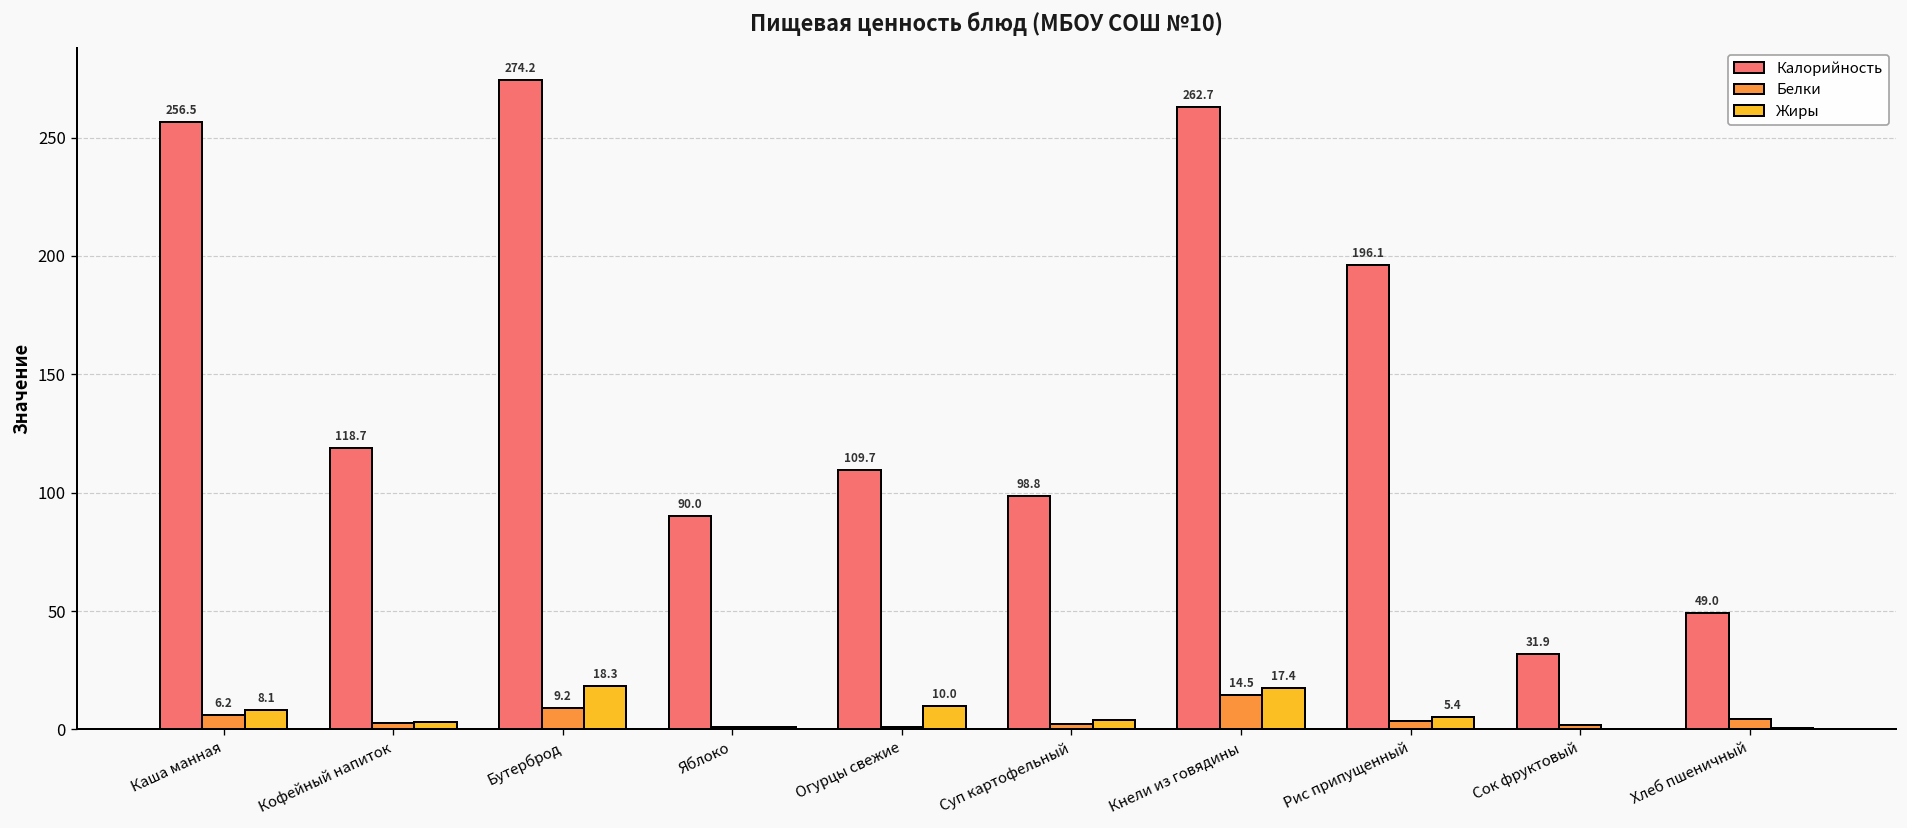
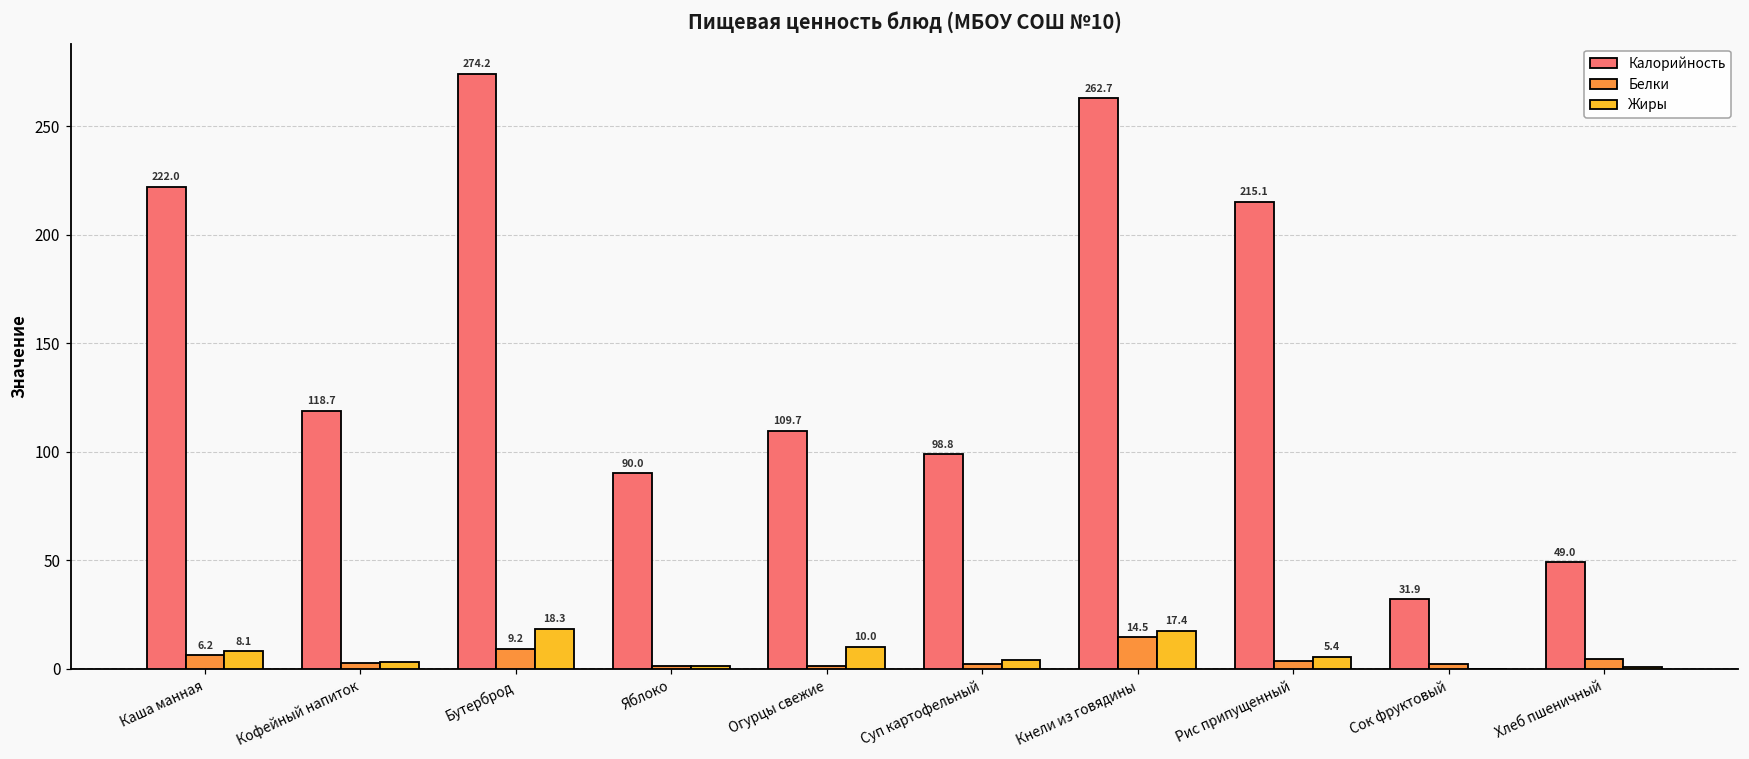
  {
    "Калорийность": {
-     "Каша манная": 256.5,
+     "Каша манная": 222.0,
      "Кофейный напиток": 118.7,
      "Бутерброд": 274.2,
      "Яблоко": 90.0,
      "Огурцы свежие": 109.7,
      "Суп картофельный": 98.8,
      "Кнели из говядины": 262.7,
-     "Рис припущенный": 196.1,
+     "Рис припущенный": 215.1,
      "Сок фруктовый": 31.9,
      "Хлеб пшеничный": 49.0
    }
  }
